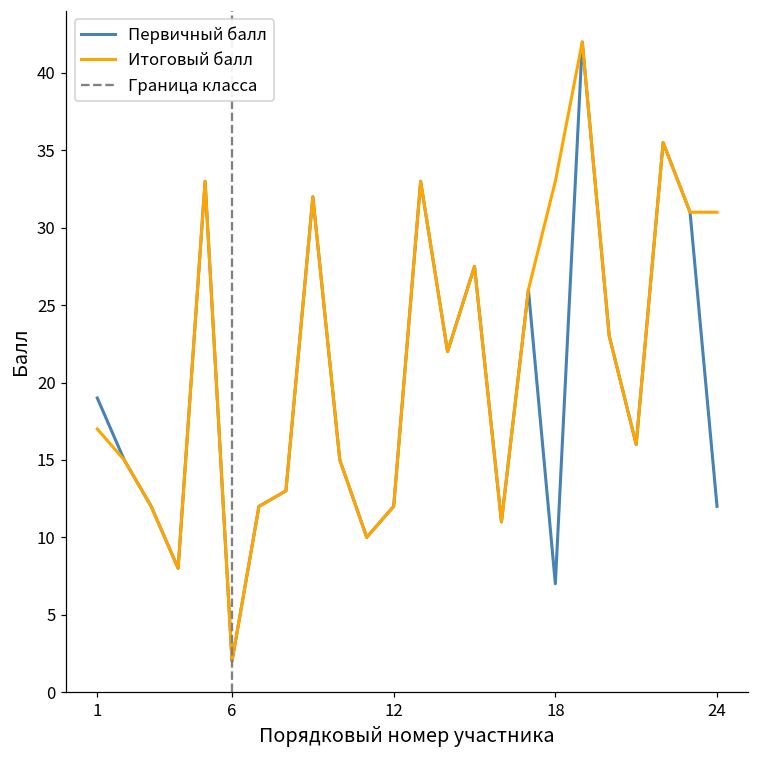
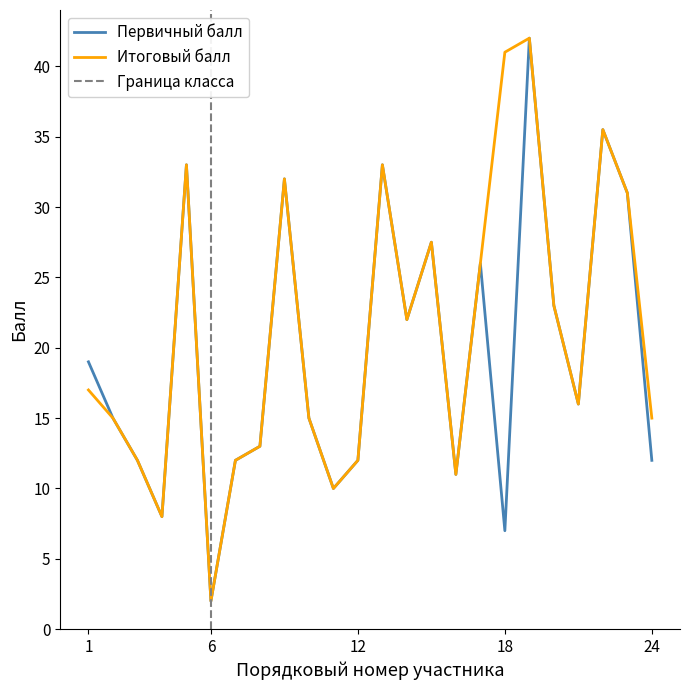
  {
    "Первичный балл": {
      "1": 19,
      "18": 7,
      "24": 12
    },
    "Итоговый балл": {
      "1": 17,
-     "18": 33,
-     "24": 31
+     "18": 41,
+     "24": 15
    }
  }
